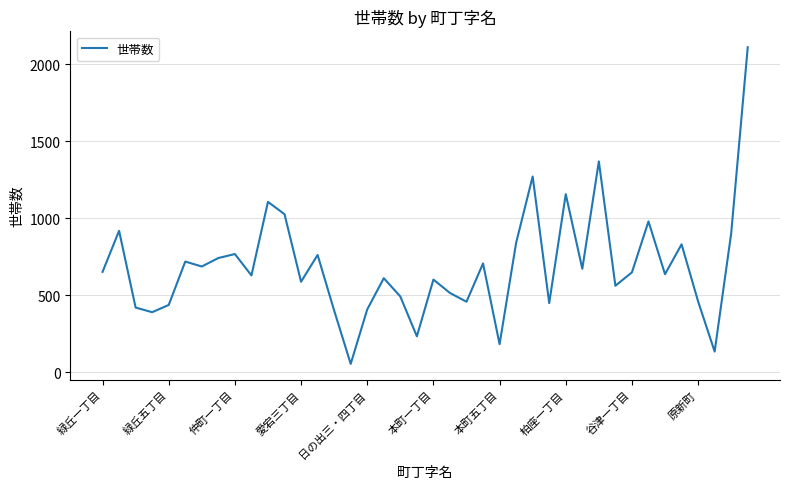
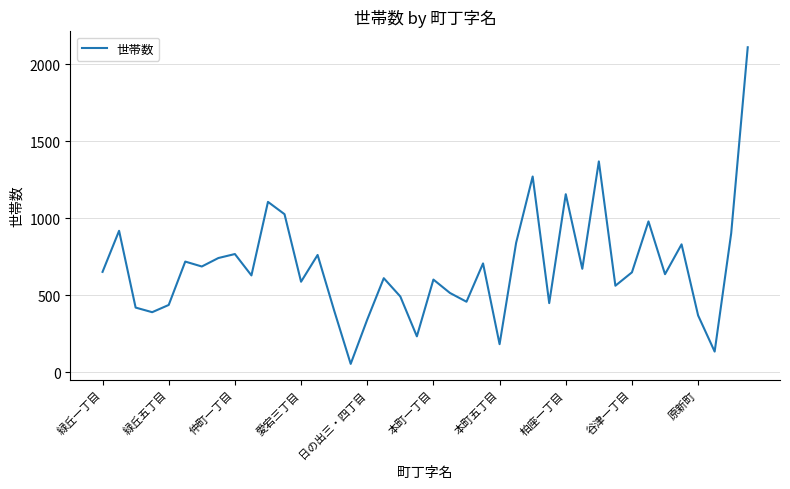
  {
    "緑丘一丁目": 650,
    "緑丘五丁目": 440,
    "仲町一丁目": 770,
    "愛宕三丁目": 590,
-   "日の出三・四丁目": 410,
+   "日の出三・四丁目": 340,
    "本町一丁目": 600,
    "本町五丁目": 180,
    "柏座一丁目": 1160,
    "谷津一丁目": 650,
-   "原新町": 460
+   "原新町": 370
  }
